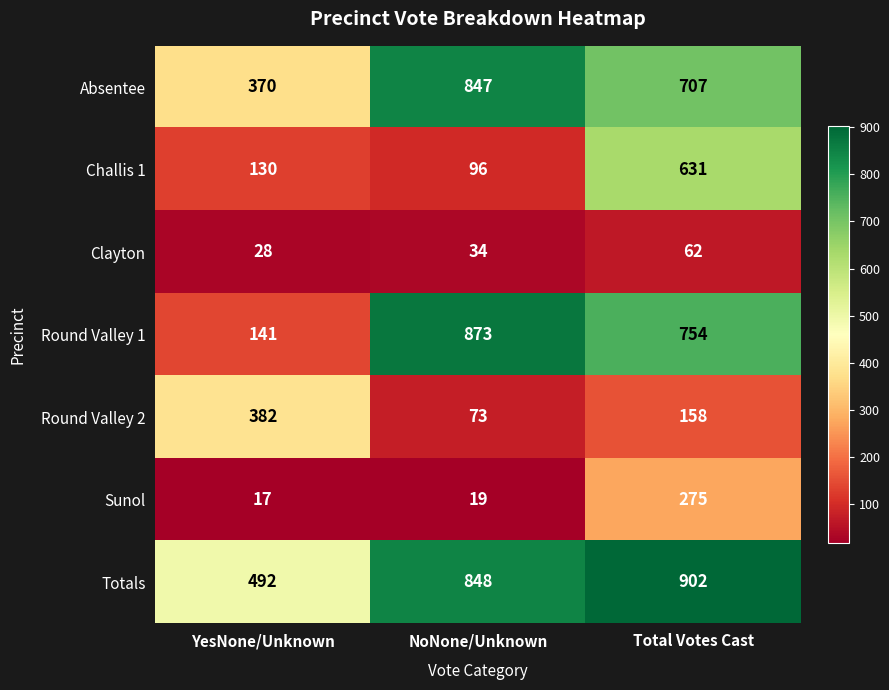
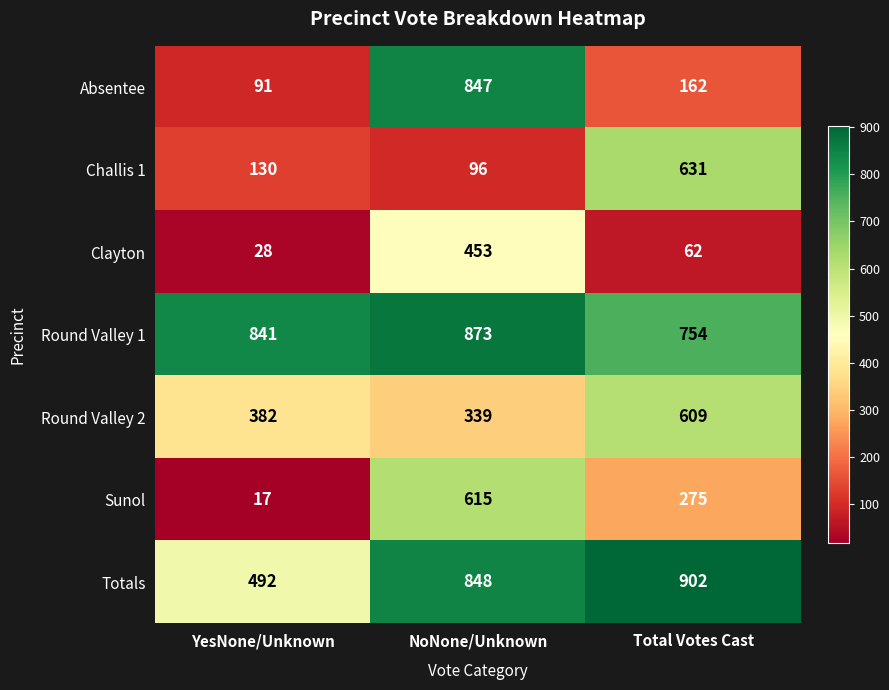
  {
    "Absentee": {
-     "YesNone/Unknown": 370,
+     "YesNone/Unknown": 91,
      "NoNone/Unknown": 847,
-     "Total Votes Cast": 707
+     "Total Votes Cast": 162
    },
    "Challis 1": {
      "YesNone/Unknown": 130,
      "NoNone/Unknown": 96,
      "Total Votes Cast": 631
    },
    "Clayton": {
      "YesNone/Unknown": 28,
-     "NoNone/Unknown": 34,
+     "NoNone/Unknown": 453,
      "Total Votes Cast": 62
    },
    "Round Valley 1": {
-     "YesNone/Unknown": 141,
+     "YesNone/Unknown": 841,
      "NoNone/Unknown": 873,
      "Total Votes Cast": 754
    },
    "Round Valley 2": {
      "YesNone/Unknown": 382,
-     "NoNone/Unknown": 73,
-     "Total Votes Cast": 158
+     "NoNone/Unknown": 339,
+     "Total Votes Cast": 609
    },
    "Sunol": {
      "YesNone/Unknown": 17,
-     "NoNone/Unknown": 19,
+     "NoNone/Unknown": 615,
      "Total Votes Cast": 275
    },
    "Totals": {
      "YesNone/Unknown": 492,
      "NoNone/Unknown": 848,
      "Total Votes Cast": 902
    }
  }
